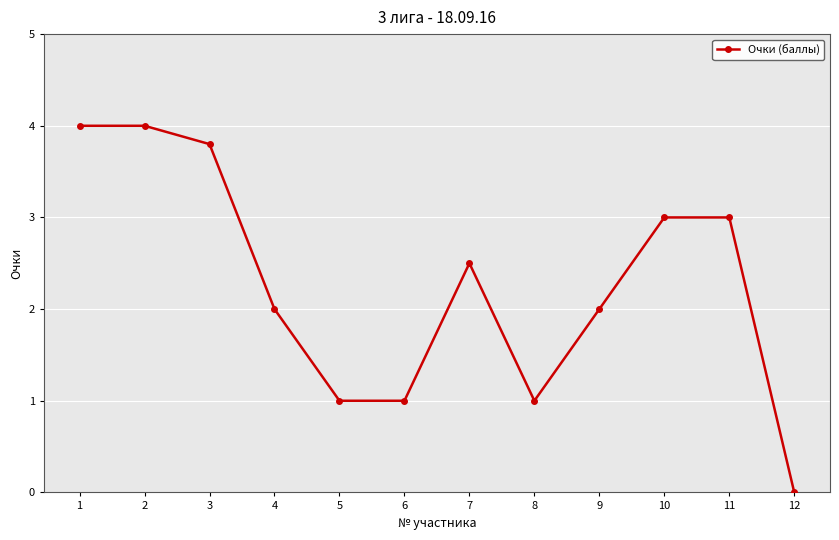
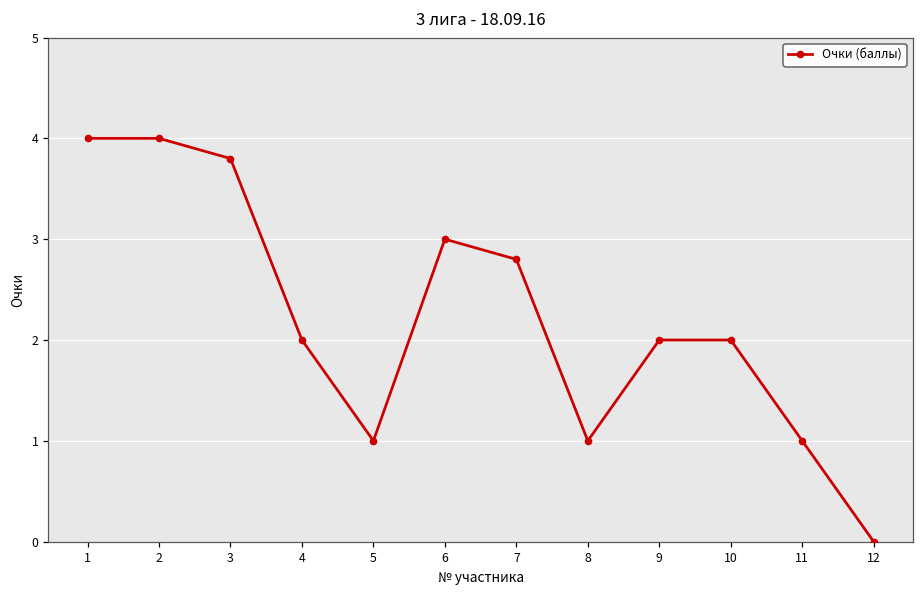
  {
    "1": 4.0,
    "2": 4.0,
    "3": 3.8,
    "4": 2.0,
    "5": 1.0,
-   "6": 1,
-   "7": 2.5,
+   "6": 3,
+   "7": 2.8,
    "8": 1.0,
    "9": 2.0,
-   "10": 3,
-   "11": 3,
+   "10": 2,
+   "11": 1,
    "12": 0.0
  }
